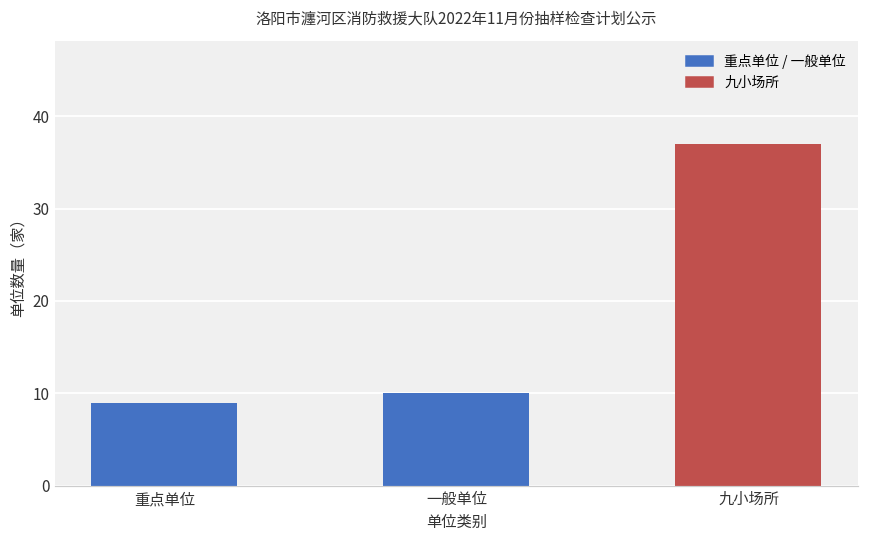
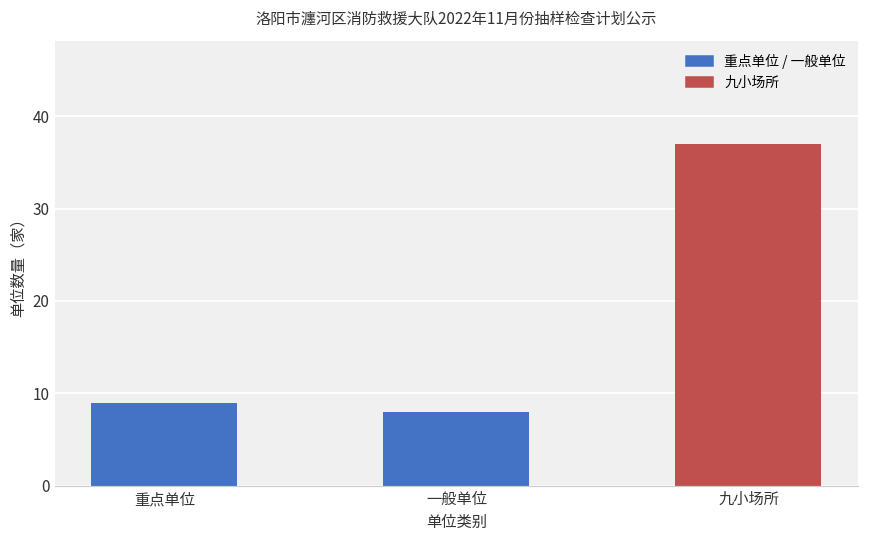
  {
    "重点单位": 9,
-   "一般单位": 10,
+   "一般单位": 8,
    "九小场所": 37
  }
